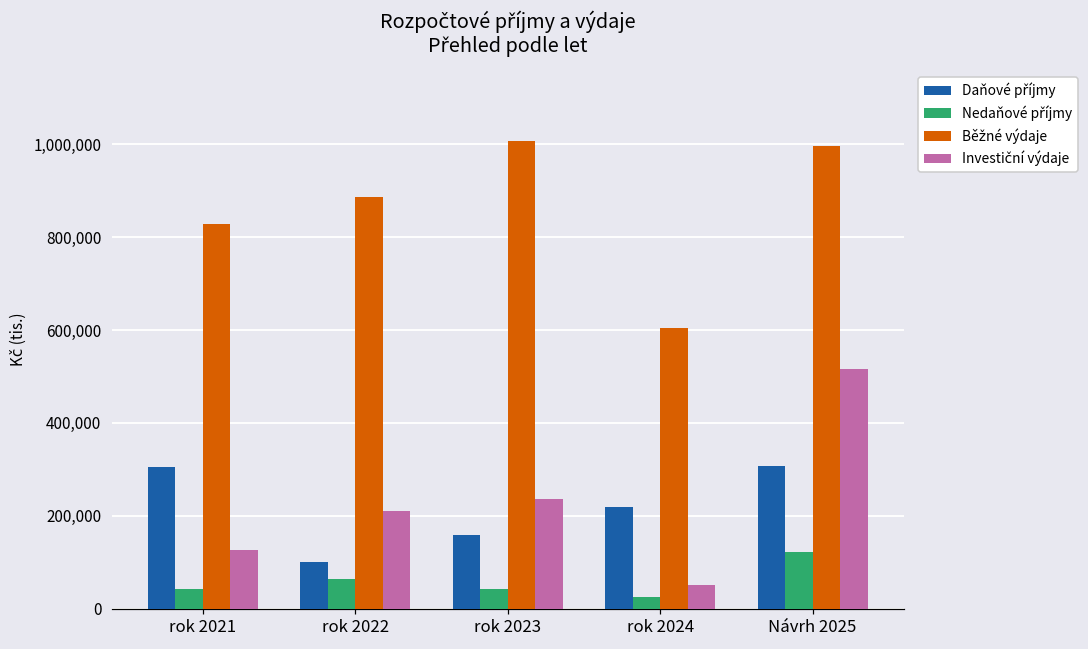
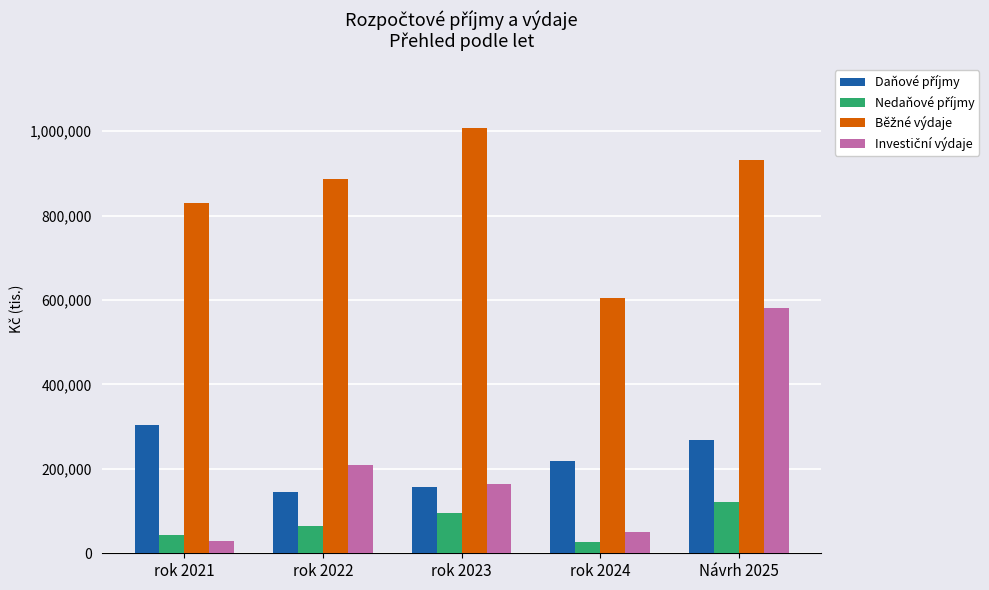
  {
    "Daňové příjmy": {
      "rok 2021": "300,000",
-     "rok 2022": "100,000",
+     "rok 2022": "150,000",
      "rok 2023": "160,000",
      "rok 2024": "220,000",
-     "Návrh 2025": "310,000"
+     "Návrh 2025": "270,000"
    },
    "Nedaňové příjmy": {
      "rok 2021": "40,000",
      "rok 2022": "60,000",
-     "rok 2023": "40,000",
+     "rok 2023": "100,000",
      "rok 2024": "30,000",
      "Návrh 2025": "120,000"
    },
    "Běžné výdaje": {
      "rok 2021": "830,000",
      "rok 2022": "890,000",
      "rok 2023": "1,010,000",
      "rok 2024": "600,000",
-     "Návrh 2025": "1,000,000"
+     "Návrh 2025": "930,000"
    },
    "Investiční výdaje": {
-     "rok 2021": "130,000",
+     "rok 2021": "30,000",
      "rok 2022": "210,000",
-     "rok 2023": "240,000",
+     "rok 2023": "160,000",
      "rok 2024": "50,000",
-     "Návrh 2025": "520,000"
+     "Návrh 2025": "580,000"
    }
  }
